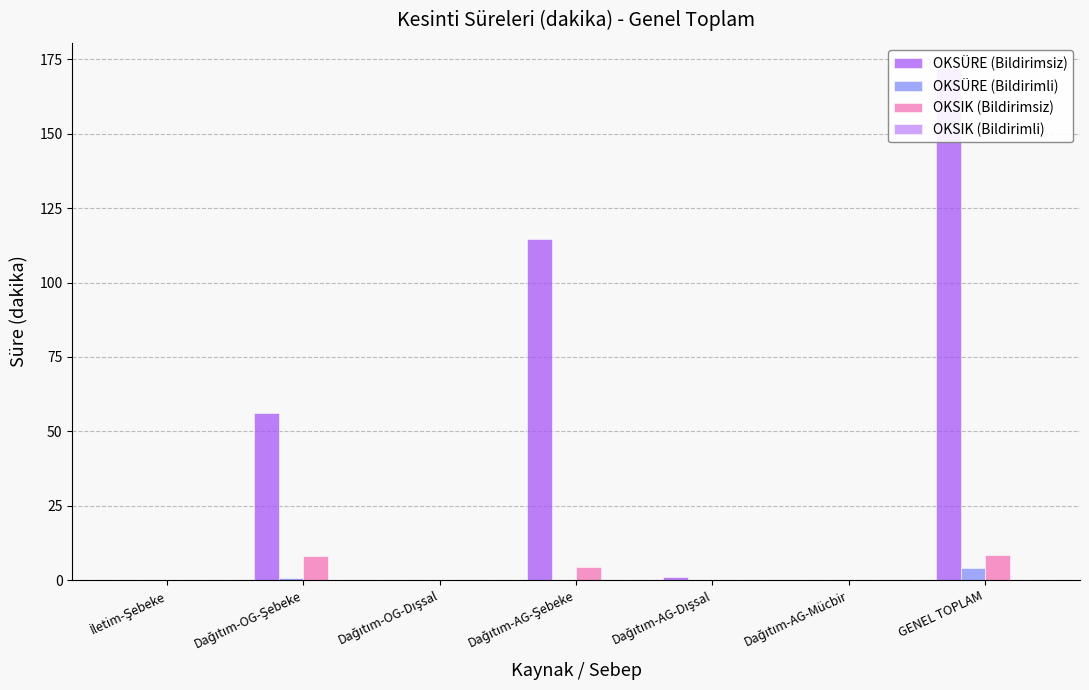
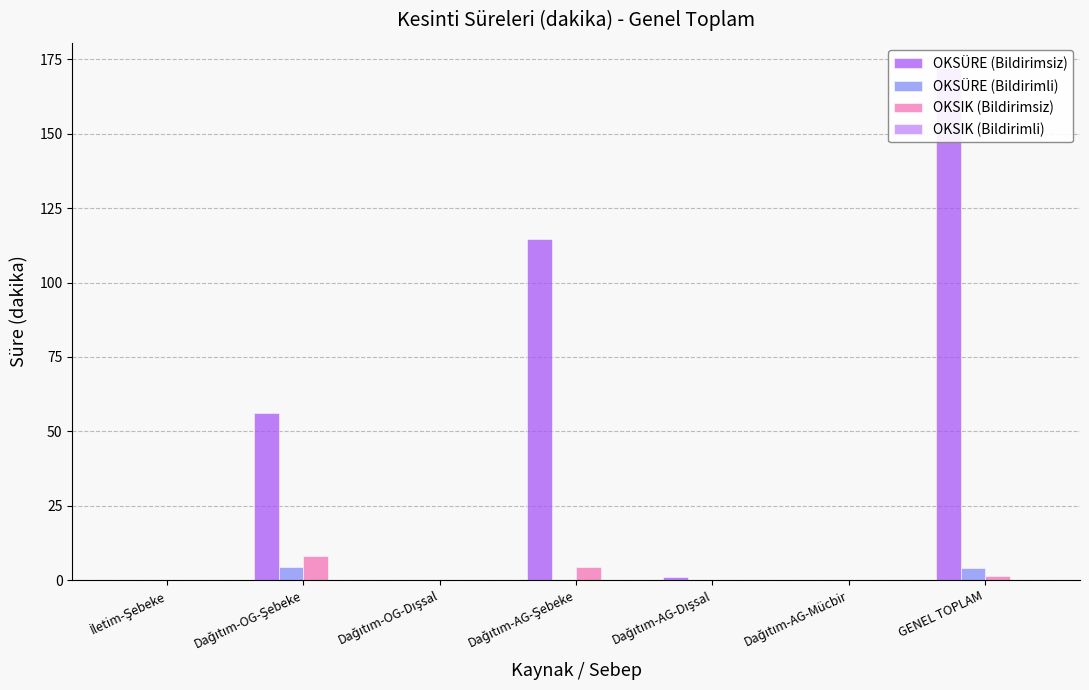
  {
    "OKSÜRE (Bildirimli)": {
      "İletim-Şebeke": 0,
-     "Dağıtım-OG-Şebeke": 1,
+     "Dağıtım-OG-Şebeke": 4,
      "Dağıtım-OG-Dışsal": 0,
      "Dağıtım-AG-Şebeke": 0,
      "Dağıtım-AG-Dışsal": 0,
      "Dağıtım-AG-Mücbir": 0,
      "GENEL TOPLAM": 4
    },
    "OKSIK (Bildirimsiz)": {
      "İletim-Şebeke": 0,
      "Dağıtım-OG-Şebeke": 8,
      "Dağıtım-OG-Dışsal": 0,
      "Dağıtım-AG-Şebeke": 4,
      "Dağıtım-AG-Mücbir": 0,
-     "GENEL TOPLAM": 8
+     "GENEL TOPLAM": 1
    }
  }
